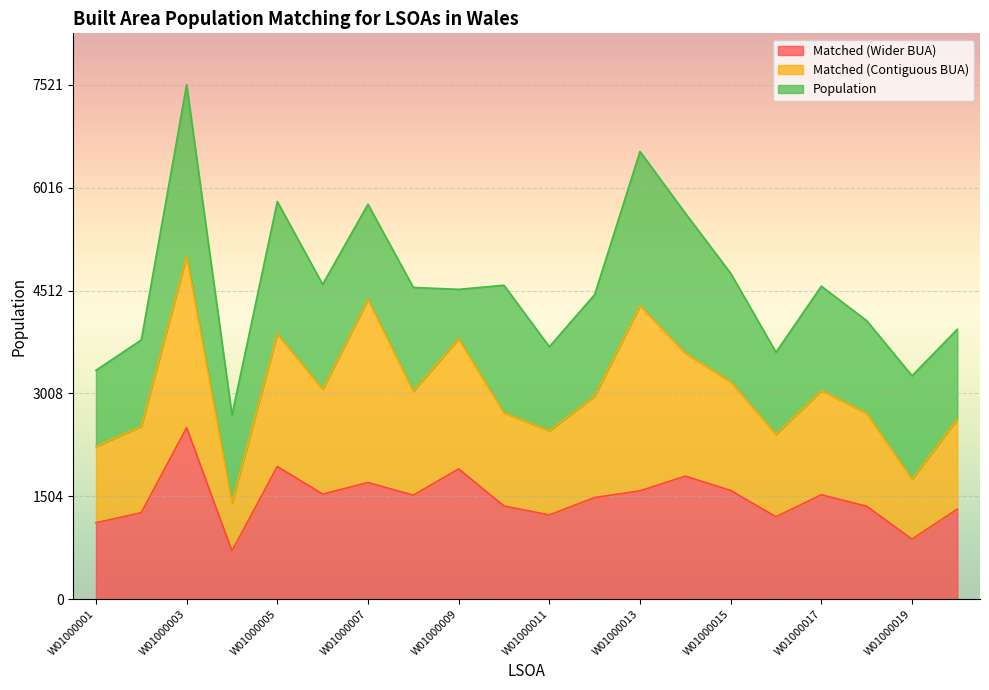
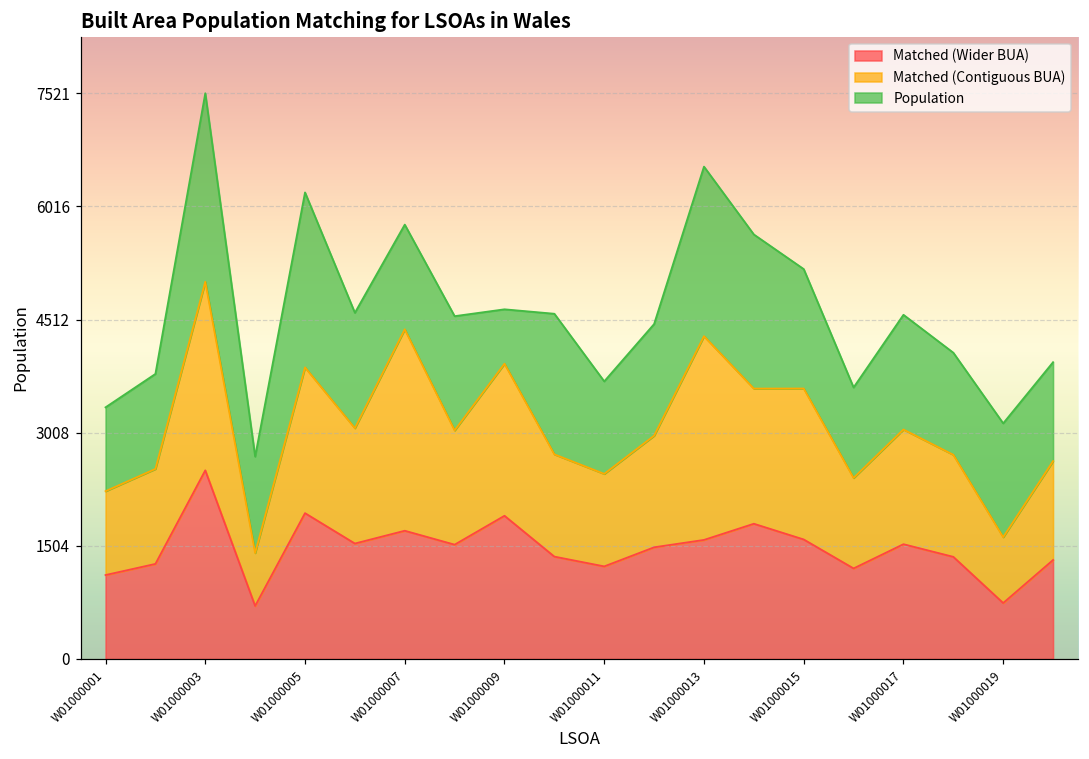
  {
    "Matched (Wider BUA)": {
      "W01000001": 1100,
      "W01000003": 2500,
      "W01000005": 1900,
      "W01000007": 1700,
      "W01000009": 1900,
      "W01000011": 1200,
      "W01000013": 1600,
      "W01000015": 1600,
      "W01000017": 1500,
-     "W01000019": 900
+     "W01000019": 700
    },
    "Matched (Contiguous BUA)": {
      "W01000001": 1100,
      "W01000003": 2500,
      "W01000005": 1900,
      "W01000007": 2700,
-     "W01000009": 1900,
+     "W01000009": 2000,
      "W01000011": 1200,
      "W01000013": 2700,
-     "W01000015": 1600,
+     "W01000015": 2000,
      "W01000017": 1500,
      "W01000019": 900
    },
    "Population": {
      "W01000001": 1100,
      "W01000003": 2500,
-     "W01000005": 1900,
+     "W01000005": 2300,
      "W01000007": 1400,
      "W01000009": 700,
      "W01000011": 1200,
      "W01000013": 2300,
      "W01000015": 1600,
      "W01000017": 1500,
      "W01000019": 1500
    }
  }
